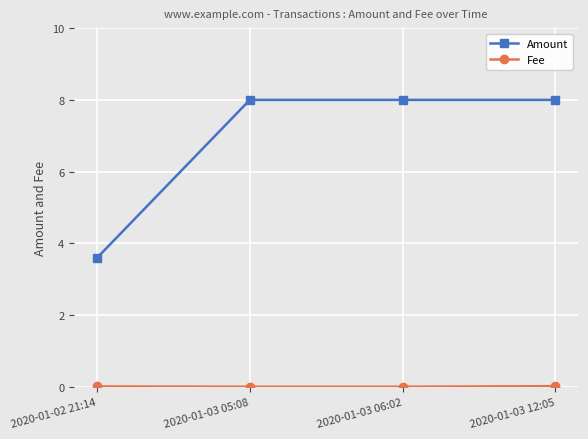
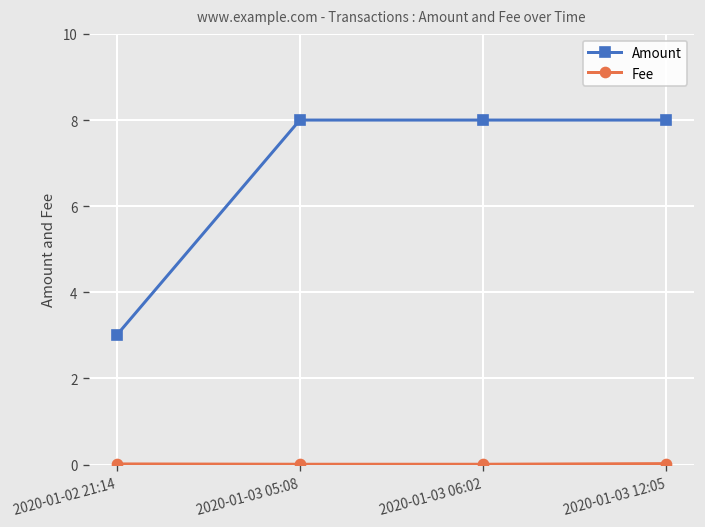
  {
    "Amount": {
-     "2020-01-02 21:14": 3.6,
+     "2020-01-02 21:14": 3.0,
      "2020-01-03 05:08": 8.0,
      "2020-01-03 06:02": 8.0,
      "2020-01-03 12:05": 8.0
    },
    "Fee": {
      "2020-01-02 21:14": 0.0,
      "2020-01-03 05:08": 0.0,
      "2020-01-03 06:02": 0.0,
      "2020-01-03 12:05": 0.0
    }
  }
